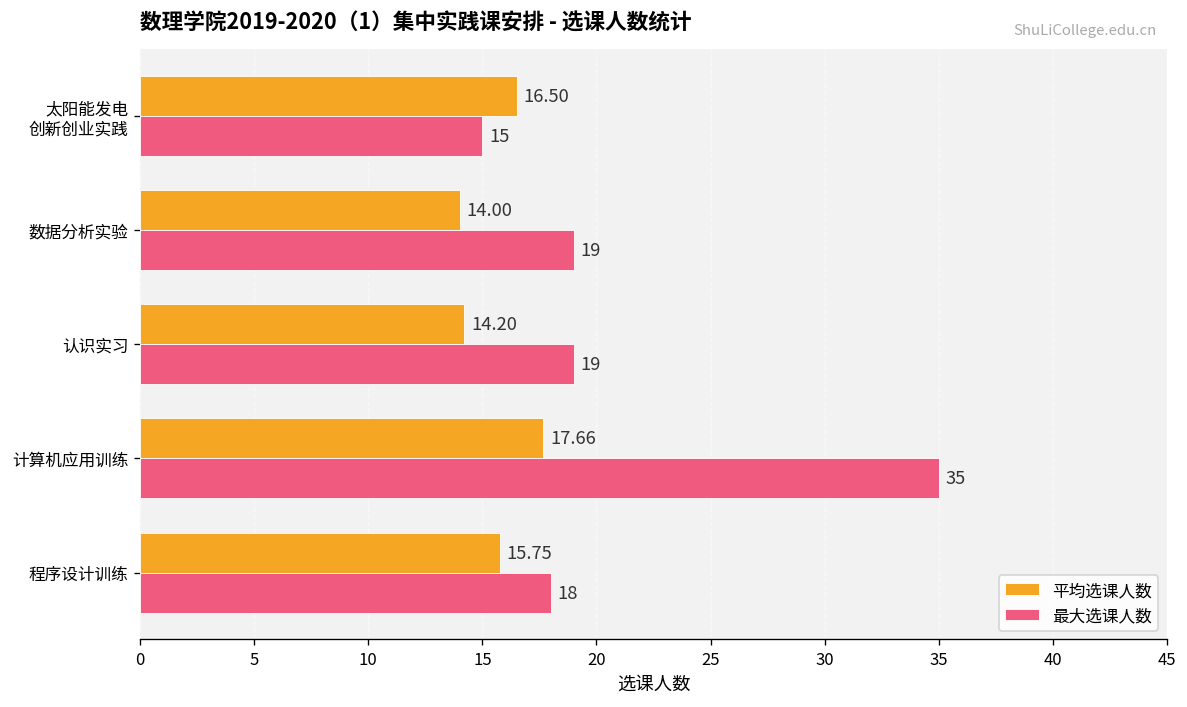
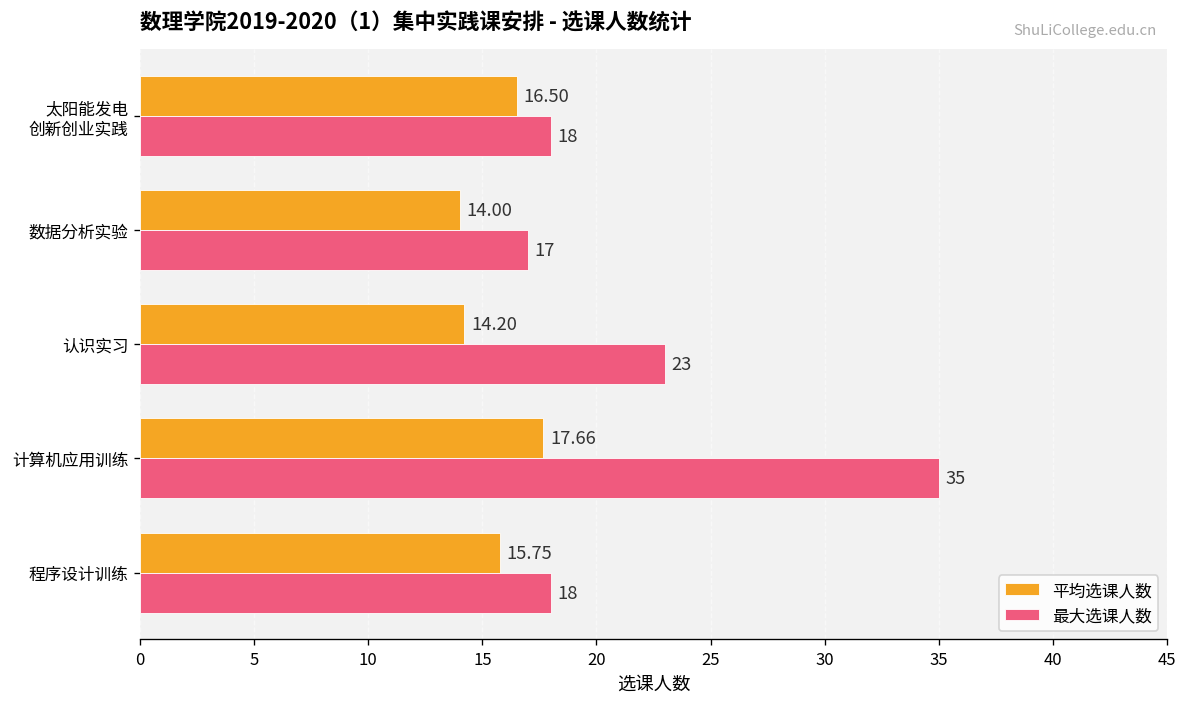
  {
    "平均选课人数": {
      "太阳能发电 创新创业实践": 16.50,
      "数据分析实验": 14.00,
      "认识实习": 14.20,
      "计算机应用训练": 17.66,
      "程序设计训练": 15.75
    },
    "最大选课人数": {
-     "太阳能发电 创新创业实践": 15,
-     "数据分析实验": 19,
-     "认识实习": 19,
+     "太阳能发电 创新创业实践": 18,
+     "数据分析实验": 17,
+     "认识实习": 23,
      "计算机应用训练": 35,
      "程序设计训练": 18
    }
  }
